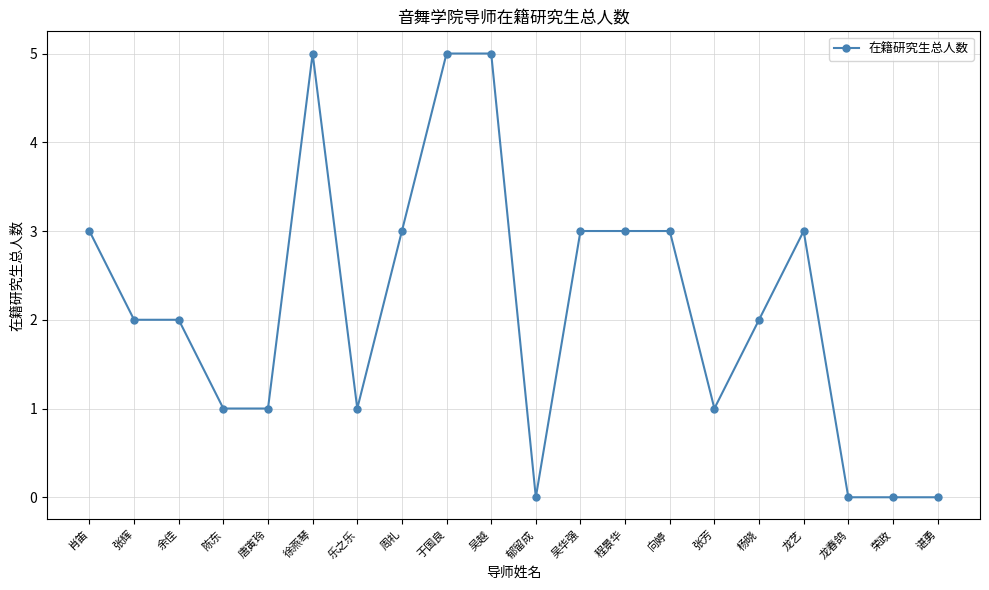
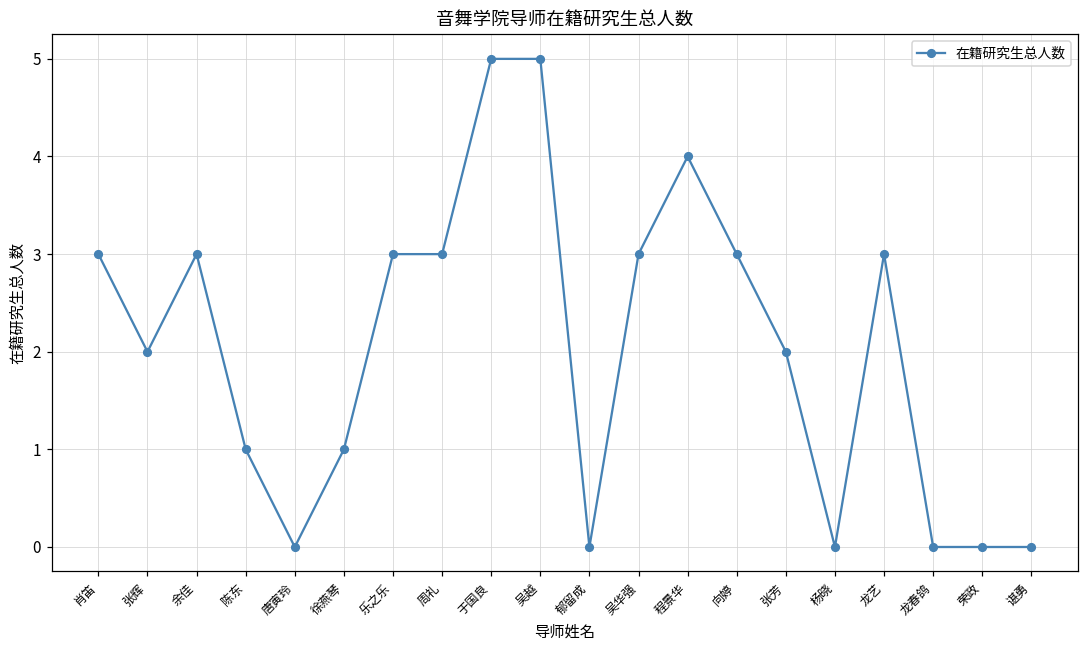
  {
    "肖笛": 3,
    "张辉": 2,
-   "余佳": 2,
+   "余佳": 3,
    "陈东": 1,
-   "唐寅玲": 1,
-   "徐燕琴": 5,
-   "乐之乐": 1,
+   "唐寅玲": 0,
+   "徐燕琴": 1,
+   "乐之乐": 3,
    "周礼": 3,
    "于国良": 5,
    "吴越": 5,
    "郁留成": 0,
    "吴华强": 3,
-   "程景华": 3,
+   "程景华": 4,
    "向婷": 3,
-   "张芳": 1,
-   "杨晓": 2,
+   "张芳": 2,
+   "杨晓": 0,
    "龙艺": 3,
    "龙春鸽": 0,
    "荣政": 0,
    "谌勇": 0
  }
